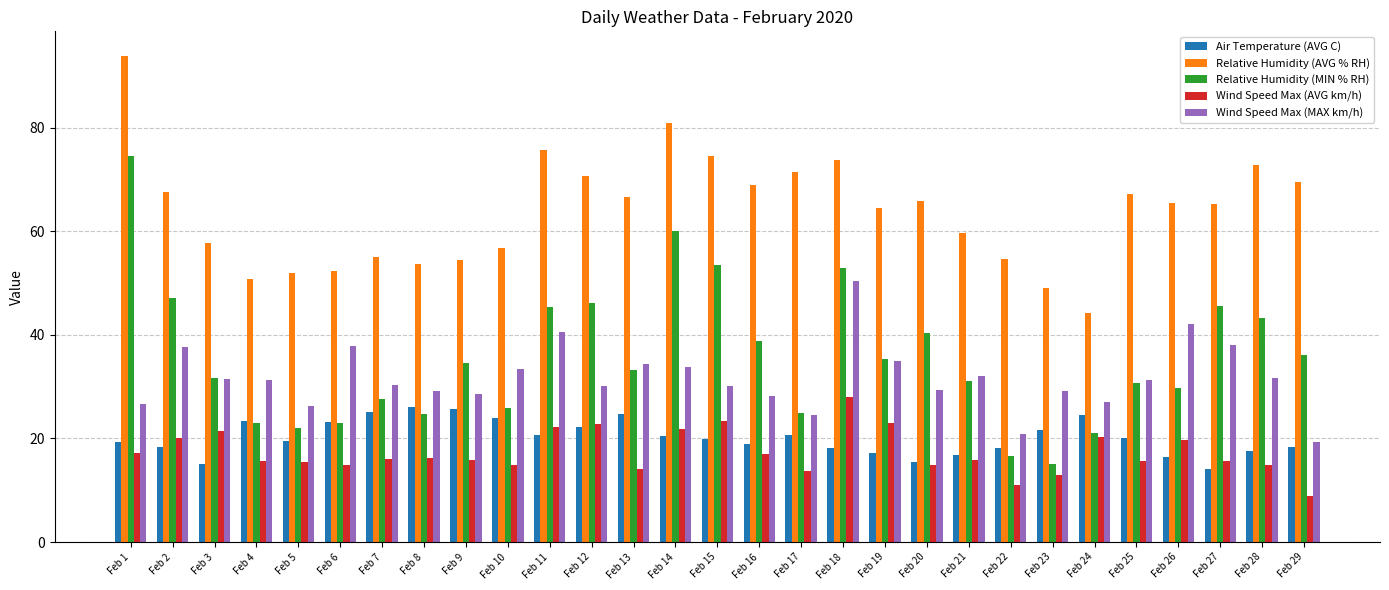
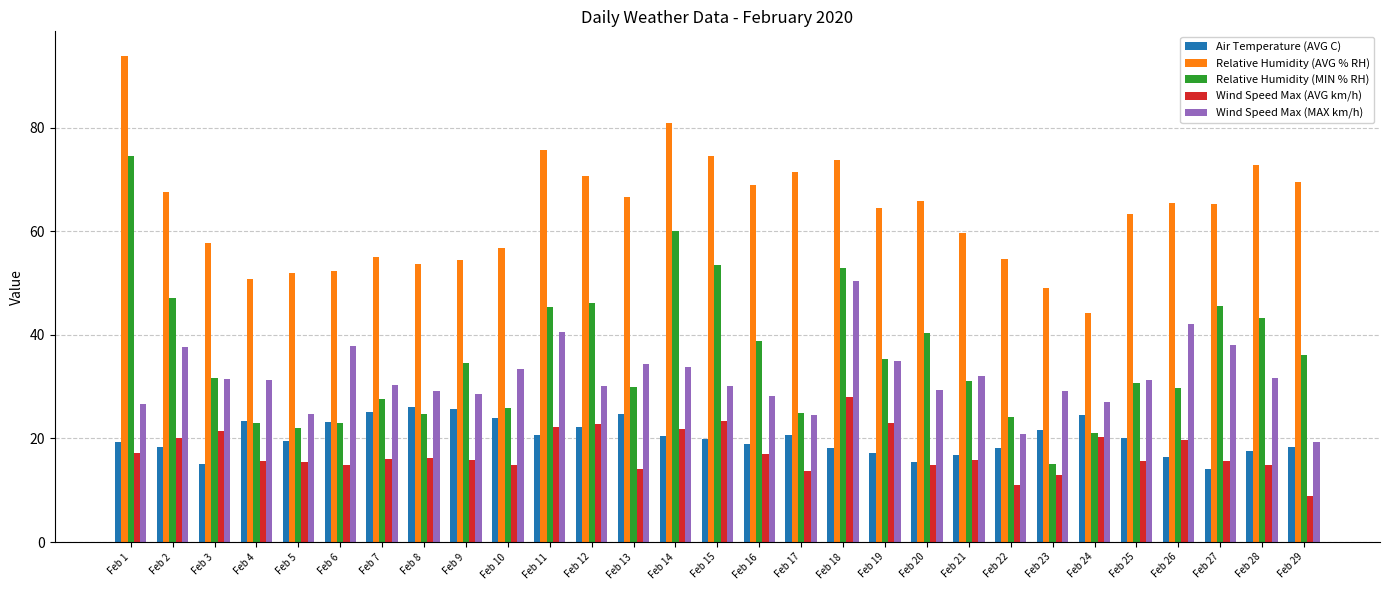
  {
    "Air Temperature (AVG C)": {
      "Feb 1": 19,
      "Feb 2": 18,
      "Feb 3": 15,
      "Feb 4": 23,
      "Feb 5": 20,
      "Feb 6": 23,
      "Feb 7": 25,
      "Feb 8": 26,
      "Feb 9": 26,
      "Feb 10": 24,
      "Feb 11": 21,
      "Feb 12": 22,
      "Feb 13": 25,
      "Feb 14": 20,
      "Feb 15": 20,
      "Feb 16": 19,
      "Feb 17": 21,
      "Feb 18": 18,
      "Feb 19": 17,
      "Feb 20": 16,
      "Feb 21": 17,
      "Feb 22": 18,
      "Feb 23": 22,
      "Feb 24": 25,
      "Feb 25": 20,
      "Feb 26": 16,
      "Feb 27": 14,
      "Feb 28": 18,
      "Feb 29": 18
    },
    "Relative Humidity (AVG % RH)": {
      "Feb 1": 94,
      "Feb 2": 68,
      "Feb 3": 58,
      "Feb 4": 51,
      "Feb 5": 52,
      "Feb 6": 52,
      "Feb 7": 55,
      "Feb 8": 54,
      "Feb 9": 55,
      "Feb 10": 57,
      "Feb 11": 76,
      "Feb 12": 71,
      "Feb 13": 67,
      "Feb 14": 81,
      "Feb 15": 75,
      "Feb 16": 69,
      "Feb 17": 71,
      "Feb 18": 74,
      "Feb 19": 65,
      "Feb 20": 66,
      "Feb 21": 60,
      "Feb 22": 55,
      "Feb 23": 49,
      "Feb 24": 44,
-     "Feb 25": 67,
+     "Feb 25": 63,
      "Feb 26": 66,
      "Feb 27": 65,
      "Feb 28": 73,
      "Feb 29": 70
    },
    "Relative Humidity (MIN % RH)": {
      "Feb 1": 75,
      "Feb 2": 47,
      "Feb 3": 32,
      "Feb 4": 23,
      "Feb 5": 22,
      "Feb 6": 23,
      "Feb 7": 28,
      "Feb 8": 25,
      "Feb 9": 35,
      "Feb 10": 26,
      "Feb 11": 45,
      "Feb 12": 46,
-     "Feb 13": 33,
+     "Feb 13": 30,
      "Feb 14": 60,
      "Feb 15": 54,
      "Feb 16": 39,
      "Feb 17": 25,
      "Feb 18": 53,
      "Feb 19": 35,
      "Feb 20": 40,
      "Feb 21": 31,
-     "Feb 22": 17,
+     "Feb 22": 24,
      "Feb 23": 15,
      "Feb 24": 21,
      "Feb 25": 31,
      "Feb 26": 30,
      "Feb 27": 46,
      "Feb 28": 43,
      "Feb 29": 36
    },
    "Wind Speed Max (AVG km/h)": {
      "Feb 1": 17,
      "Feb 2": 20,
      "Feb 3": 21,
      "Feb 4": 16,
      "Feb 5": 15,
      "Feb 6": 15,
      "Feb 7": 16,
      "Feb 8": 16,
      "Feb 9": 16,
      "Feb 10": 15,
      "Feb 11": 22,
      "Feb 12": 23,
      "Feb 13": 14,
      "Feb 14": 22,
      "Feb 15": 23,
      "Feb 16": 17,
      "Feb 17": 14,
      "Feb 18": 28,
      "Feb 19": 23,
      "Feb 20": 15,
      "Feb 21": 16,
      "Feb 22": 11,
      "Feb 23": 13,
      "Feb 24": 20,
      "Feb 25": 16,
      "Feb 26": 20,
      "Feb 27": 16,
      "Feb 28": 15,
      "Feb 29": 9
    },
    "Wind Speed Max (MAX km/h)": {
      "Feb 1": 27,
      "Feb 2": 38,
      "Feb 3": 31,
      "Feb 4": 31,
-     "Feb 5": 26,
+     "Feb 5": 25,
      "Feb 6": 38,
      "Feb 7": 30,
      "Feb 8": 29,
      "Feb 9": 29,
      "Feb 10": 33,
      "Feb 11": 41,
      "Feb 12": 30,
      "Feb 13": 34,
      "Feb 14": 34,
      "Feb 15": 30,
      "Feb 16": 28,
      "Feb 17": 25,
      "Feb 18": 50,
      "Feb 19": 35,
      "Feb 20": 29,
      "Feb 21": 32,
      "Feb 22": 21,
      "Feb 23": 29,
      "Feb 24": 27,
      "Feb 25": 31,
      "Feb 26": 42,
      "Feb 27": 38,
      "Feb 28": 32,
      "Feb 29": 19
    }
  }
